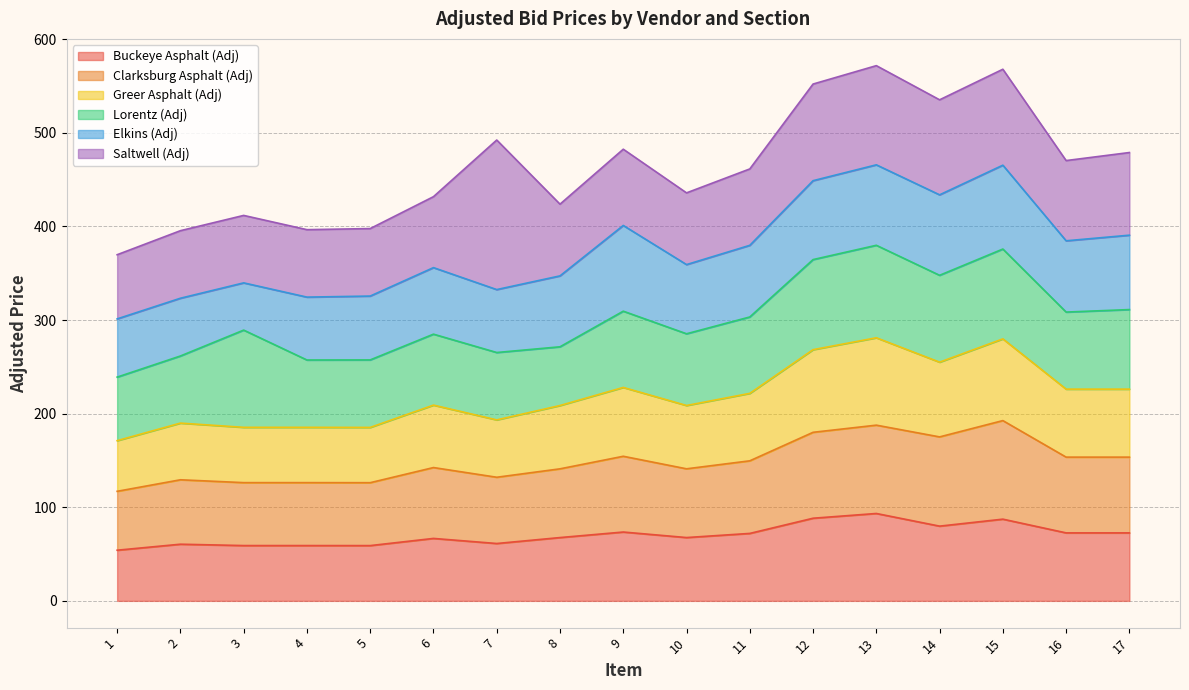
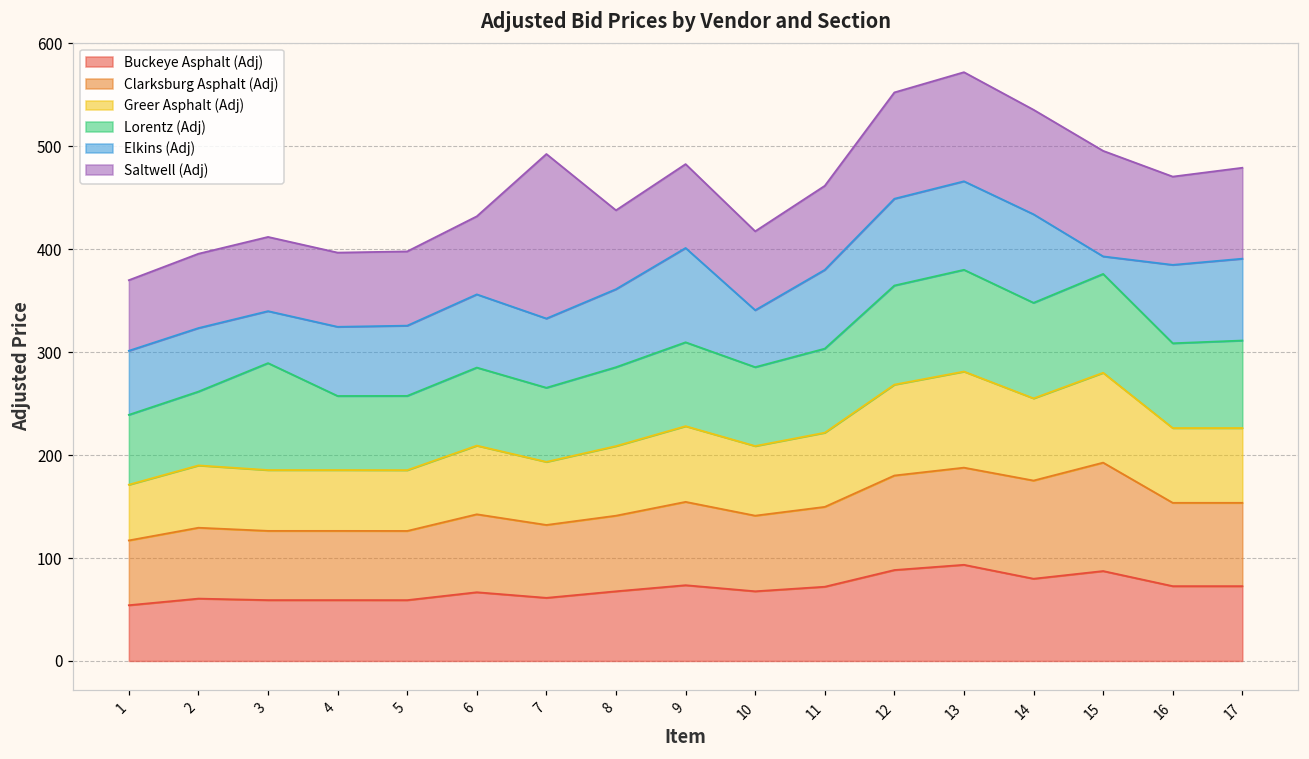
  {
    "Greer Asphalt (Adj)": {
      "1": 50,
      "2": 60,
      "3": 60,
      "4": 60,
      "5": 60,
      "6": 70,
      "7": 60,
      "8": 70,
      "9": 70,
      "10": 70,
      "11": 70,
      "12": 90,
      "13": 90,
      "14": 80,
      "15": 90,
      "16": 70,
      "17": 70
    },
    "Lorentz (Adj)": {
      "1": 70,
      "2": 70,
      "3": 100,
      "4": 70,
      "5": 70,
      "6": 80,
      "7": 70,
-     "8": 60,
+     "8": 80,
      "9": 80,
      "10": 80,
      "11": 80,
      "12": 100,
      "13": 100,
      "14": 90,
      "15": 100,
      "16": 80,
      "17": 90
    },
    "Elkins (Adj)": {
      "1": 60,
      "2": 60,
      "3": 50,
      "4": 70,
      "5": 70,
      "6": 70,
      "7": 70,
      "8": 80,
      "9": 90,
-     "10": 70,
+     "10": 60,
      "11": 80,
      "12": 80,
      "13": 90,
      "14": 90,
-     "15": 90,
+     "15": 20,
      "16": 80,
      "17": 80
    },
    "Saltwell (Adj)": {
      "1": 70,
      "2": 70,
      "3": 70,
      "4": 70,
      "5": 70,
      "6": 80,
      "7": 160,
      "8": 80,
      "9": 80,
      "10": 80,
      "11": 80,
      "12": 100,
      "13": 110,
      "14": 100,
      "15": 100,
      "16": 90,
      "17": 90
    }
  }
